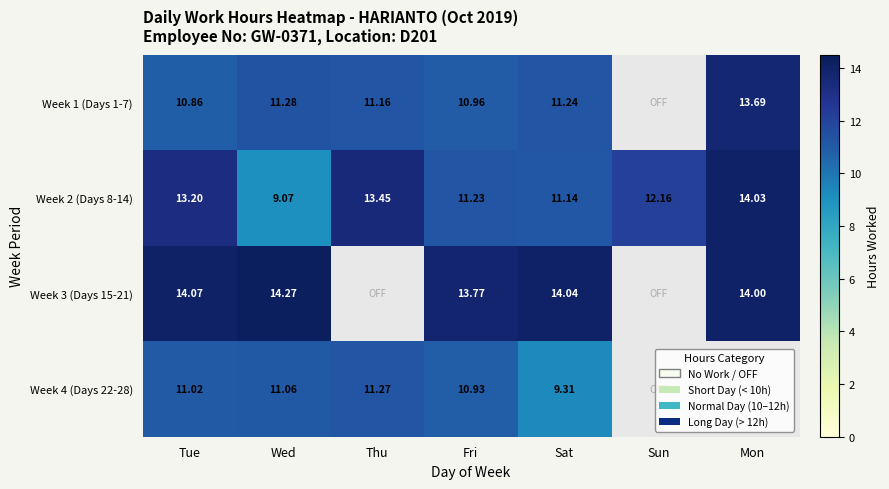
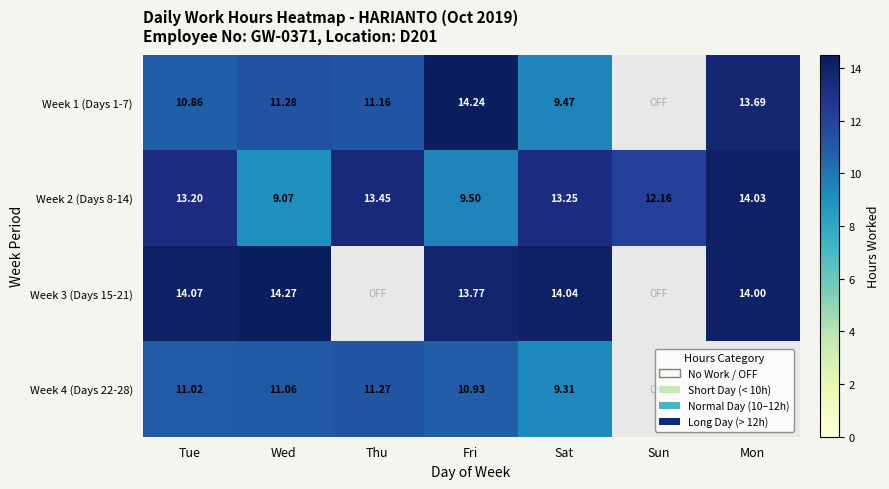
  {
    "Week 1 (Days 1-7)": {
      "Tue": 10.86,
      "Wed": 11.28,
      "Thu": 11.16,
-     "Fri": 10.96,
-     "Sat": 11.24,
+     "Fri": 14.24,
+     "Sat": 9.47,
      "Mon": 13.69
    },
    "Week 2 (Days 8-14)": {
      "Tue": 13.20,
      "Wed": 9.07,
      "Thu": 13.45,
-     "Fri": 11.23,
-     "Sat": 11.14,
+     "Fri": 9.50,
+     "Sat": 13.25,
      "Sun": 12.16,
      "Mon": 14.03
    },
    "Week 3 (Days 15-21)": {
      "Tue": 14.07,
      "Wed": 14.27,
      "Fri": 13.77,
      "Sat": 14.04,
      "Mon": 14.00
    },
    "Week 4 (Days 22-28)": {
      "Tue": 11.02,
      "Wed": 11.06,
      "Thu": 11.27,
      "Fri": 10.93,
      "Sat": 9.31
    }
  }
